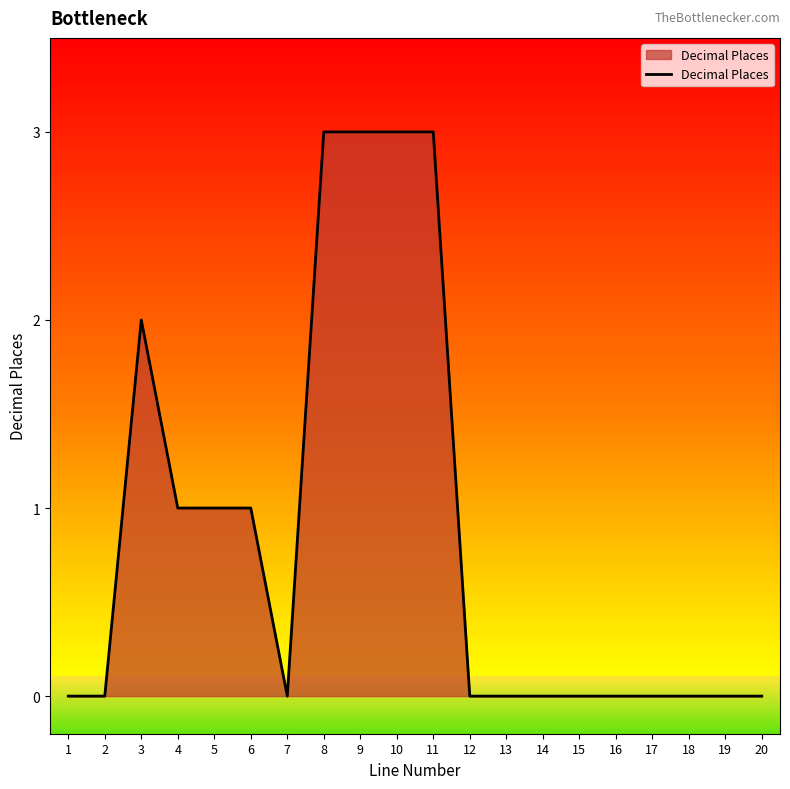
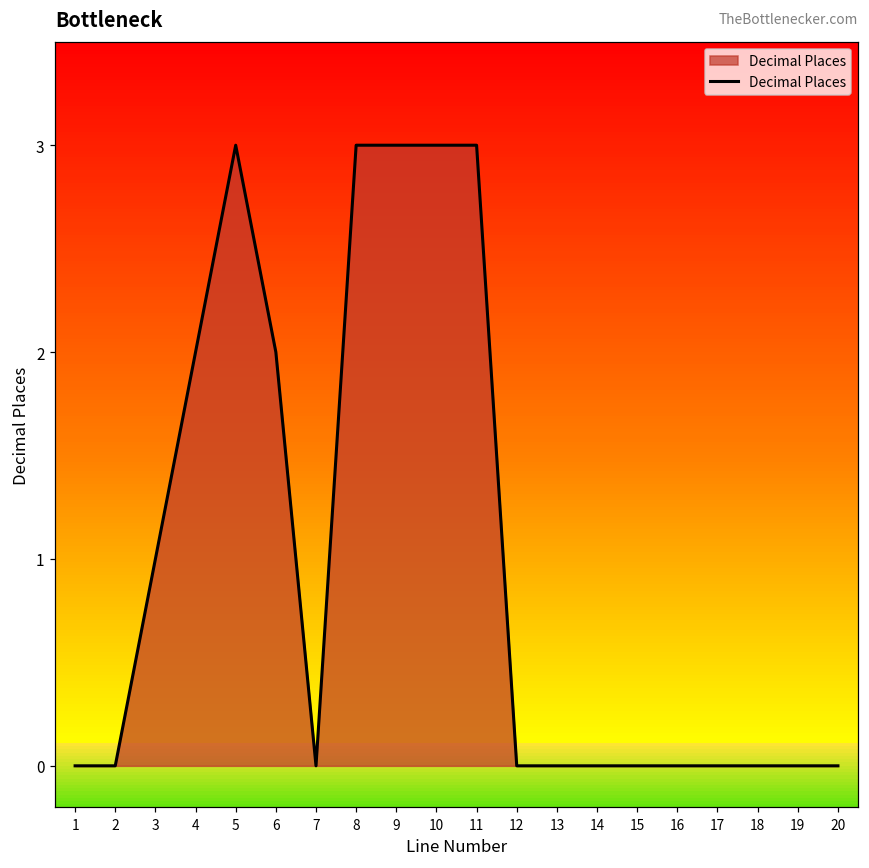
  {
    "1": 0,
    "2": 0,
-   "3": 2,
-   "4": 1,
-   "5": 1,
-   "6": 1,
+   "3": 1,
+   "4": 2,
+   "5": 3,
+   "6": 2,
    "7": 0,
    "8": 3,
    "9": 3,
    "10": 3,
    "11": 3,
    "12": 0,
    "13": 0,
    "14": 0,
    "15": 0,
    "16": 0,
    "17": 0,
    "18": 0,
    "19": 0,
    "20": 0
  }
